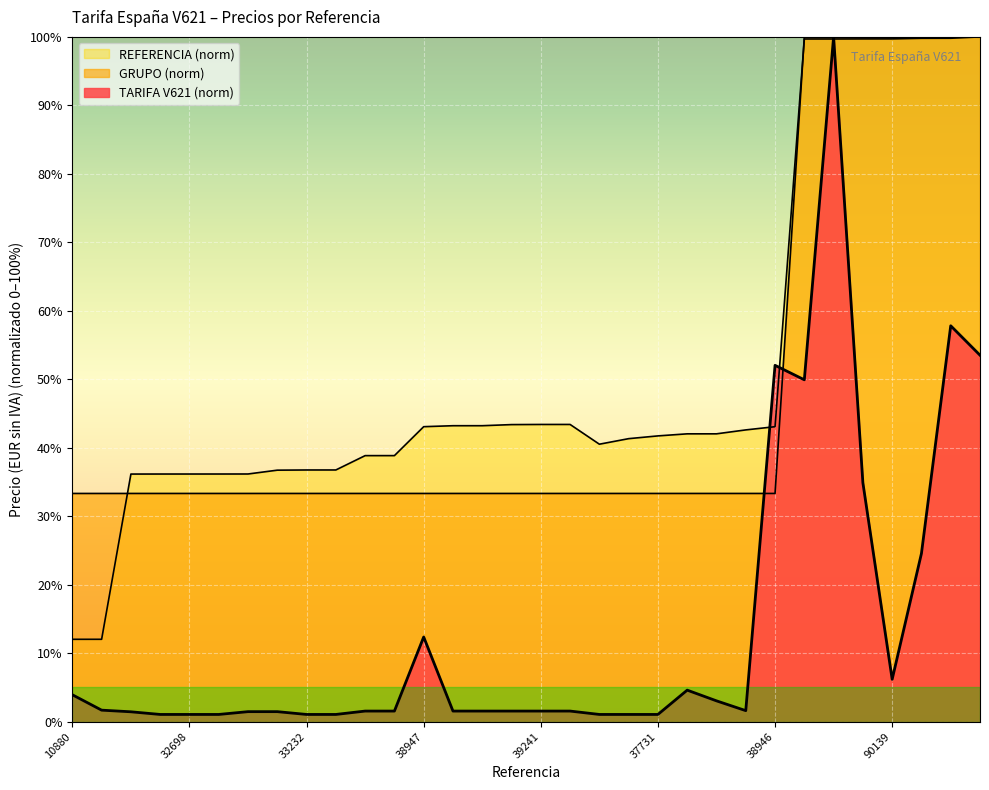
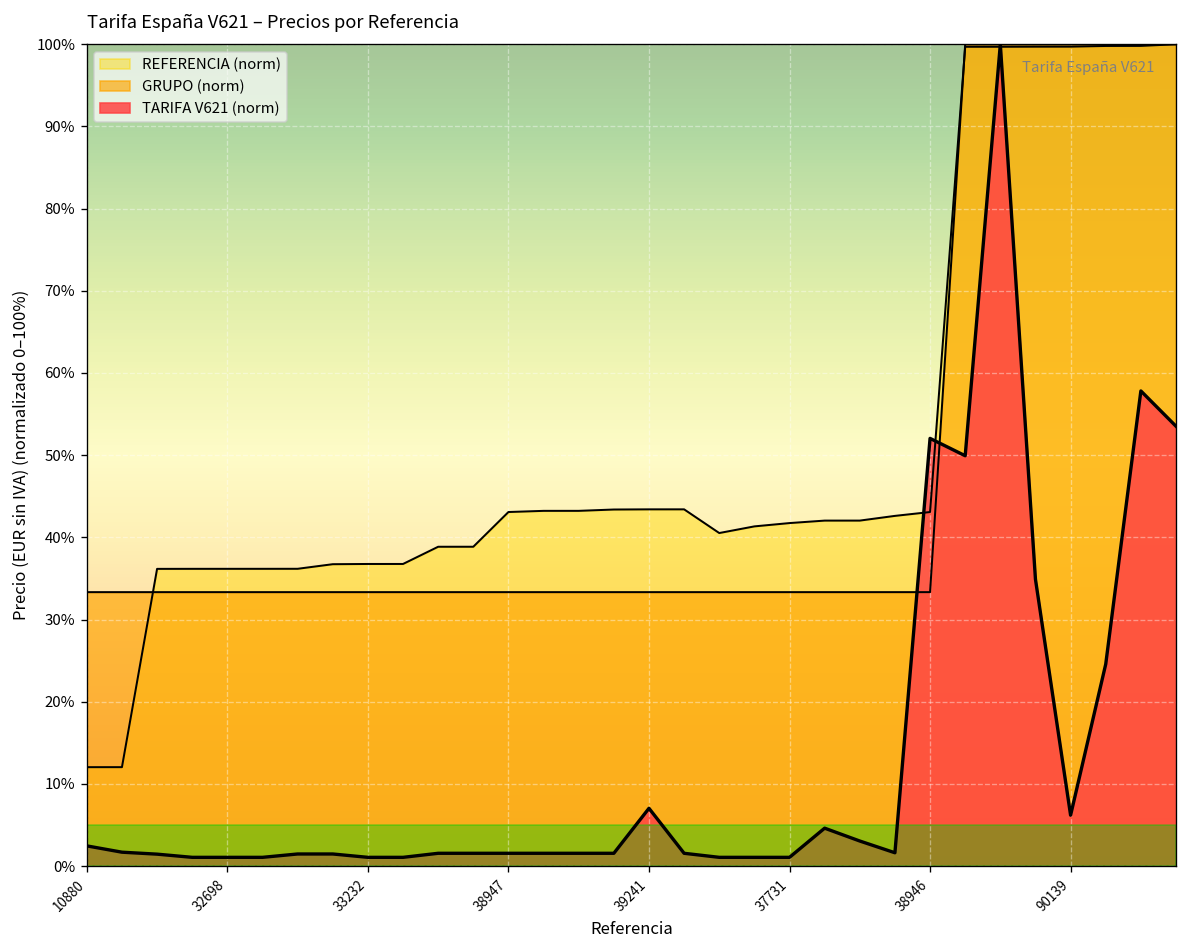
  {
    "TARIFA V621 (norm)": {
-     "10880": "4%",
+     "10880": "2%",
      "32698": "1%",
      "33232": "1%",
-     "38947": "12%",
-     "39241": "2%",
+     "38947": "2%",
+     "39241": "7%",
      "37731": "1%",
      "38946": "52%",
      "90139": "6%"
    }
  }
